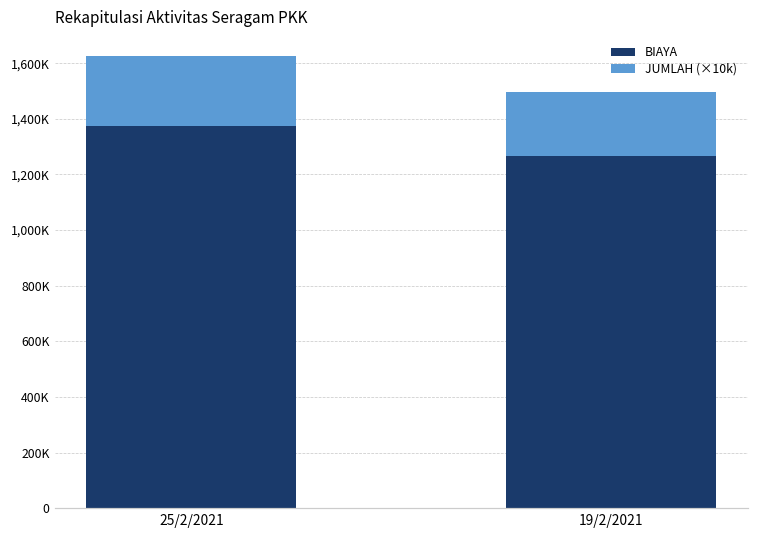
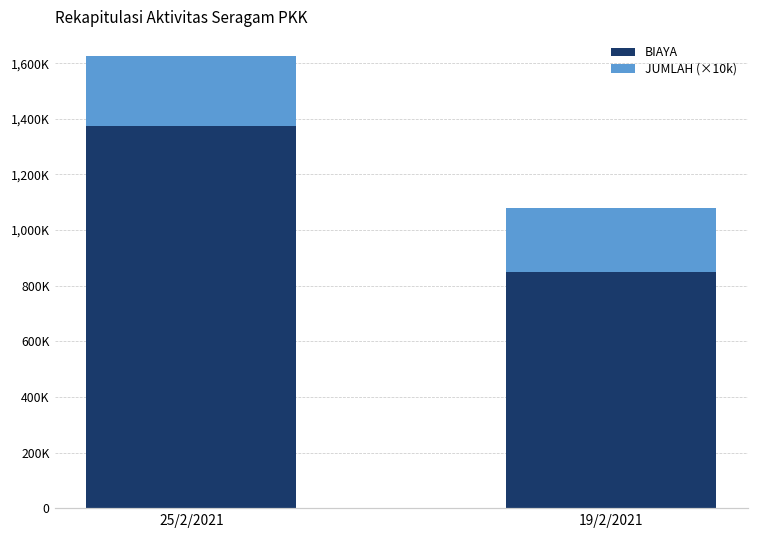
  {
    "BIAYA": {
      "25/2/2021": "1,380,000",
-     "19/2/2021": "1,270,000"
+     "19/2/2021": "850,000"
    },
    "JUMLAH (×10k)": {
      "25/2/2021": "250,000",
      "19/2/2021": "230,000"
    }
  }
